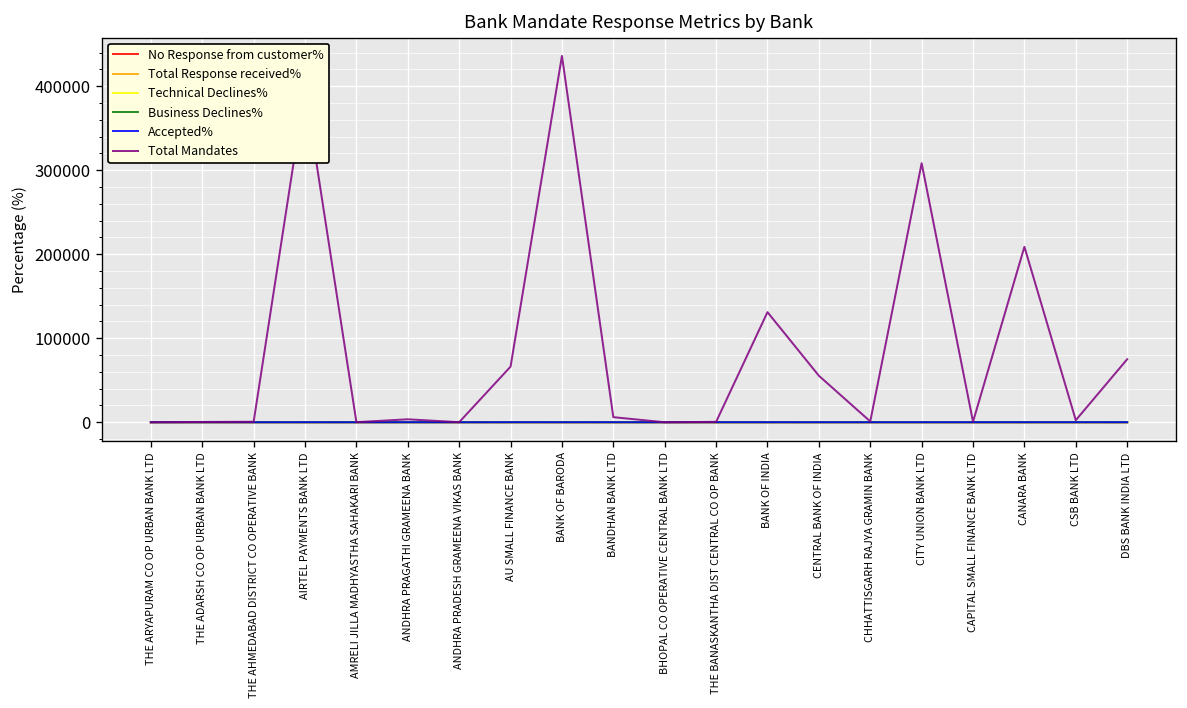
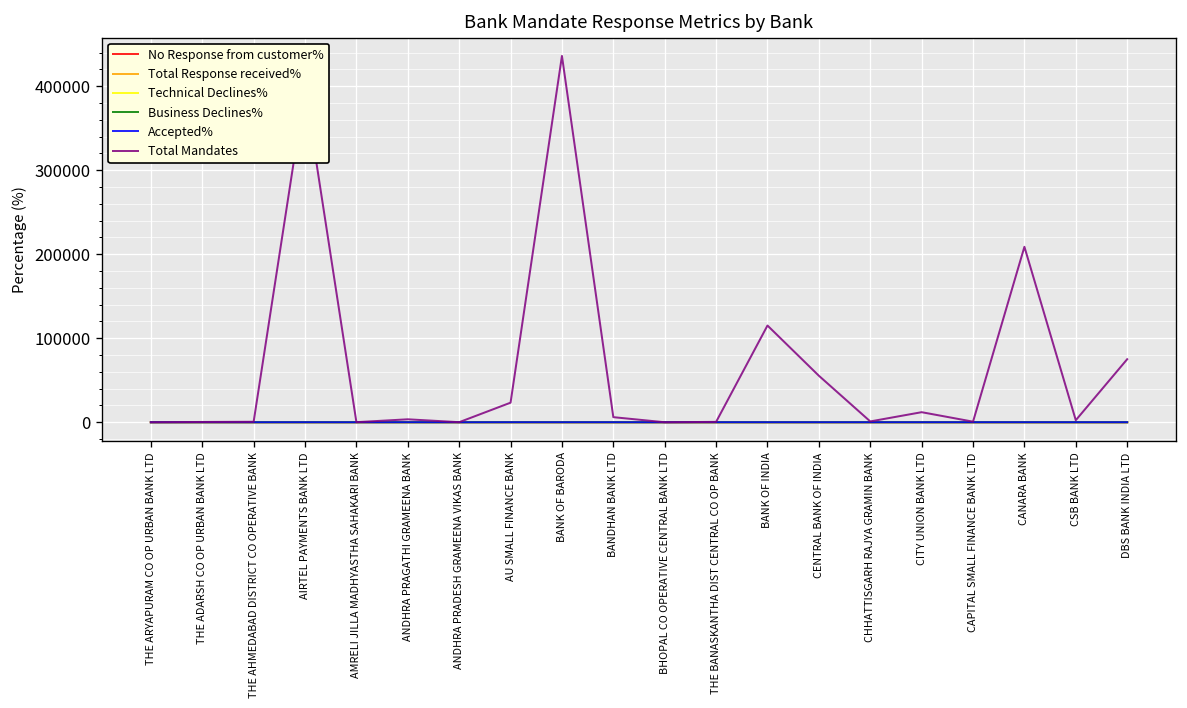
  {
    "Accepted%": {
      "AIRTEL PAYMENTS BANK LTD": 0,
      "AU SMALL FINANCE BANK": 0,
      "BANK OF BARODA": 0,
      "BANDHAN BANK LTD": 0,
      "BANK OF INDIA": 0,
      "CENTRAL BANK OF INDIA": 0,
      "CITY UNION BANK LTD": 0,
      "CANARA BANK": 0,
      "DBS BANK INDIA LTD": 0
    },
    "Total Mandates": {
-     "AU SMALL FINANCE BANK": 70000,
+     "AU SMALL FINANCE BANK": 20000,
      "BANK OF BARODA": 440000,
      "BANDHAN BANK LTD": 10000,
-     "BANK OF INDIA": 130000,
+     "BANK OF INDIA": 120000,
      "CENTRAL BANK OF INDIA": 60000,
-     "CITY UNION BANK LTD": 310000,
+     "CITY UNION BANK LTD": 10000,
      "CANARA BANK": 210000,
      "DBS BANK INDIA LTD": 80000
    }
  }
